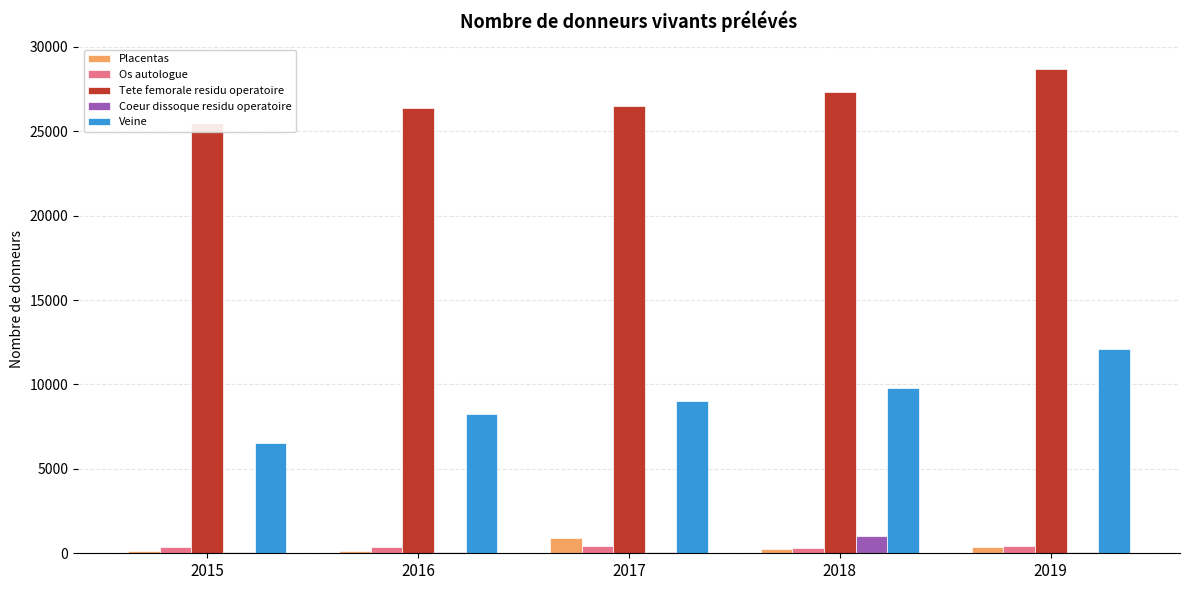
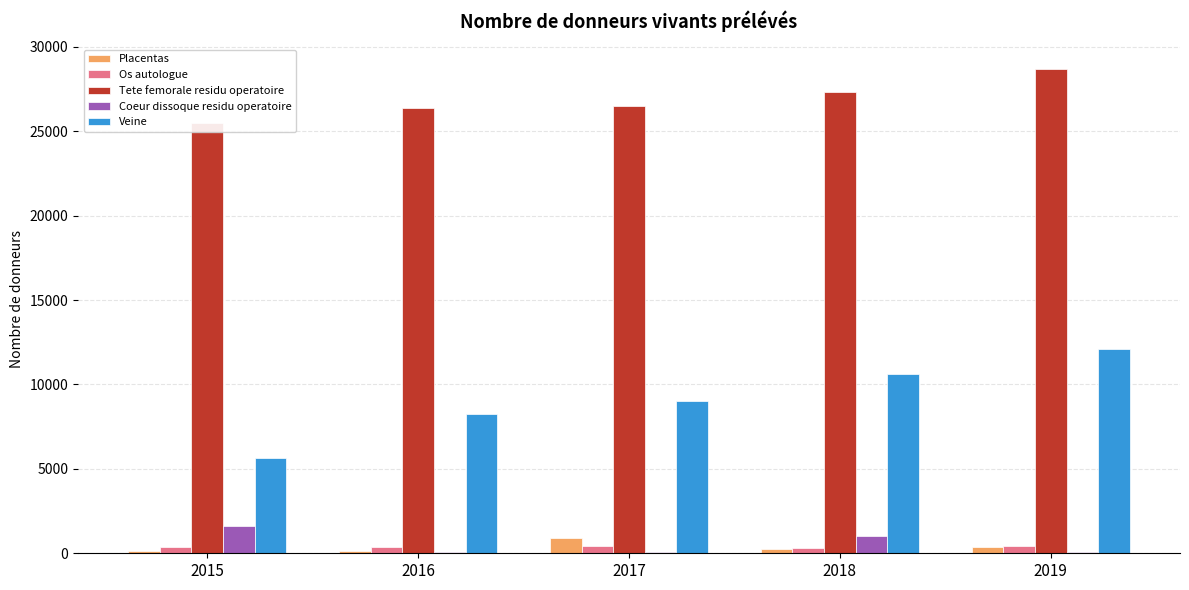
  {
    "Placentas": {
      "2017": 900,
      "2018": 200,
      "2019": 400
    },
    "Os autologue": {
      "2015": 400,
      "2016": 400,
      "2017": 400,
      "2018": 300,
      "2019": 400
    },
    "Tete femorale residu operatoire": {
      "2016": 26400,
      "2017": 26500,
      "2018": 27300,
      "2019": 28700
    },
    "Coeur dissoque residu operatoire": {
-     "2015": 100,
+     "2015": 1600,
      "2018": 1000
    },
    "Veine": {
-     "2015": 6500,
+     "2015": 5600,
      "2016": 8200,
      "2017": 9000,
-     "2018": 9800,
+     "2018": 10600,
      "2019": 12100
    }
  }
